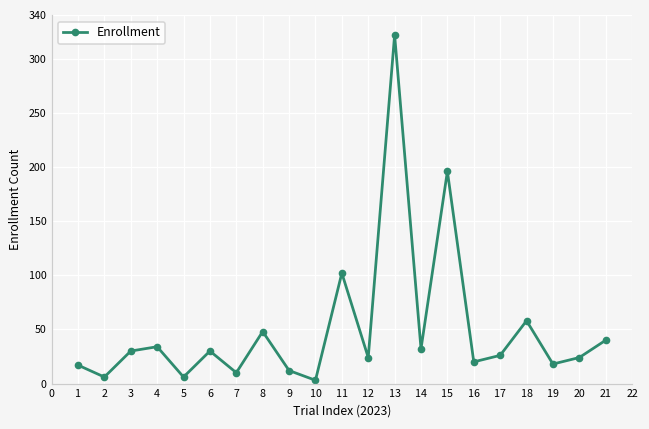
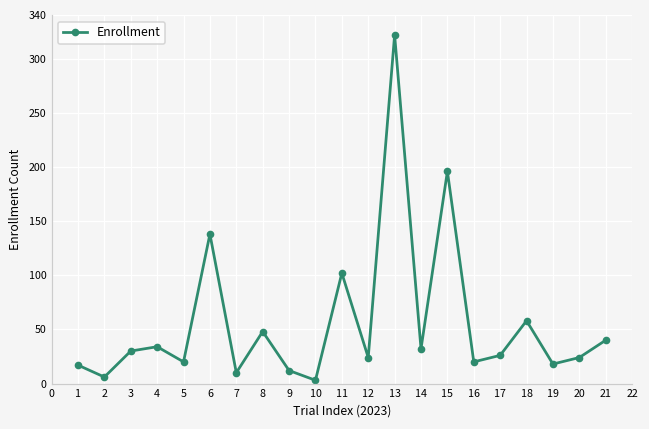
  {
    "1": 20,
    "2": 10,
    "3": 30,
    "4": 30,
-   "5": 10,
-   "6": 30,
+   "5": 20,
+   "6": 140,
    "7": 10,
    "8": 50,
    "9": 10,
    "10": 0,
    "11": 100,
    "12": 20,
    "13": 320,
    "14": 30,
    "15": 200,
    "16": 20,
    "17": 30,
    "18": 60,
    "19": 20,
    "20": 20,
    "21": 40
  }
